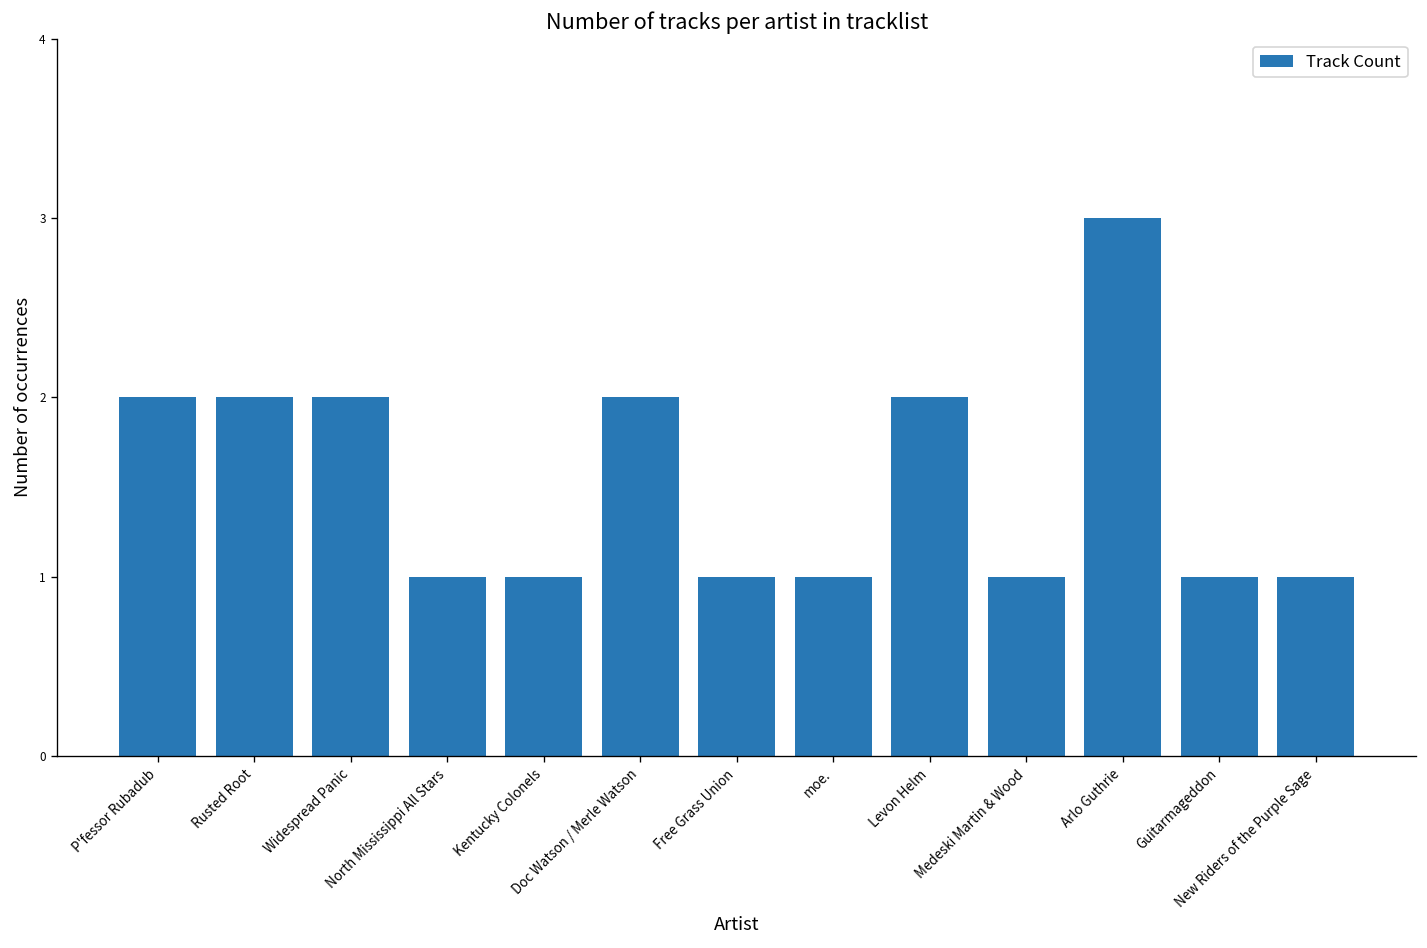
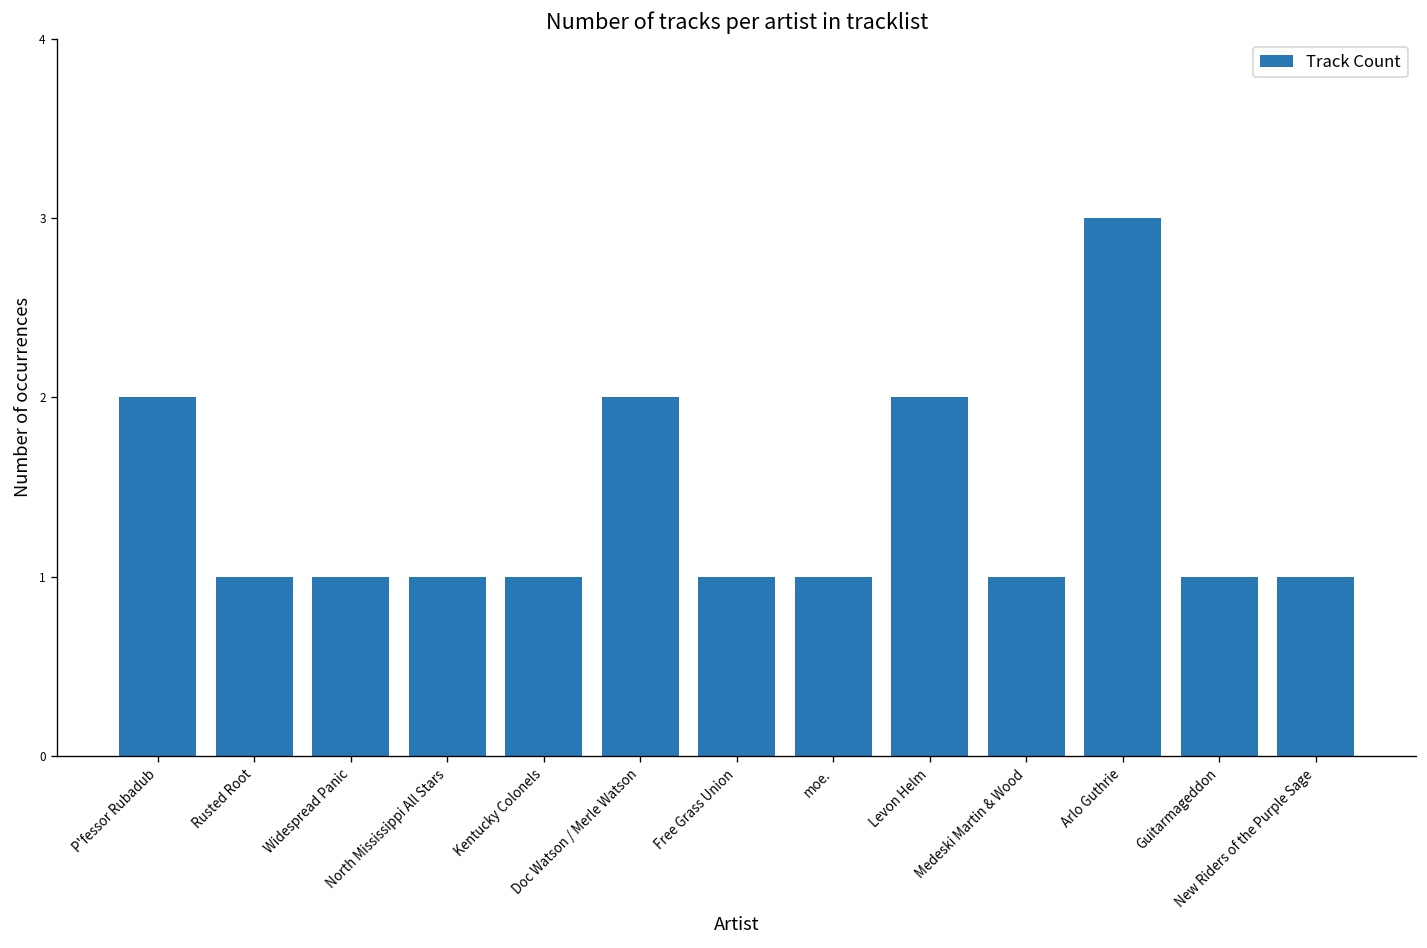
  {
    "P'fessor Rubadub": 2,
-   "Rusted Root": 2,
-   "Widespread Panic": 2,
+   "Rusted Root": 1,
+   "Widespread Panic": 1,
    "North Mississippi All Stars": 1,
    "Kentucky Colonels": 1,
    "Doc Watson / Merle Watson": 2,
    "Free Grass Union": 1,
    "moe.": 1,
    "Levon Helm": 2,
    "Medeski Martin & Wood": 1,
    "Arlo Guthrie": 3,
    "Guitarmageddon": 1,
    "New Riders of the Purple Sage": 1
  }
